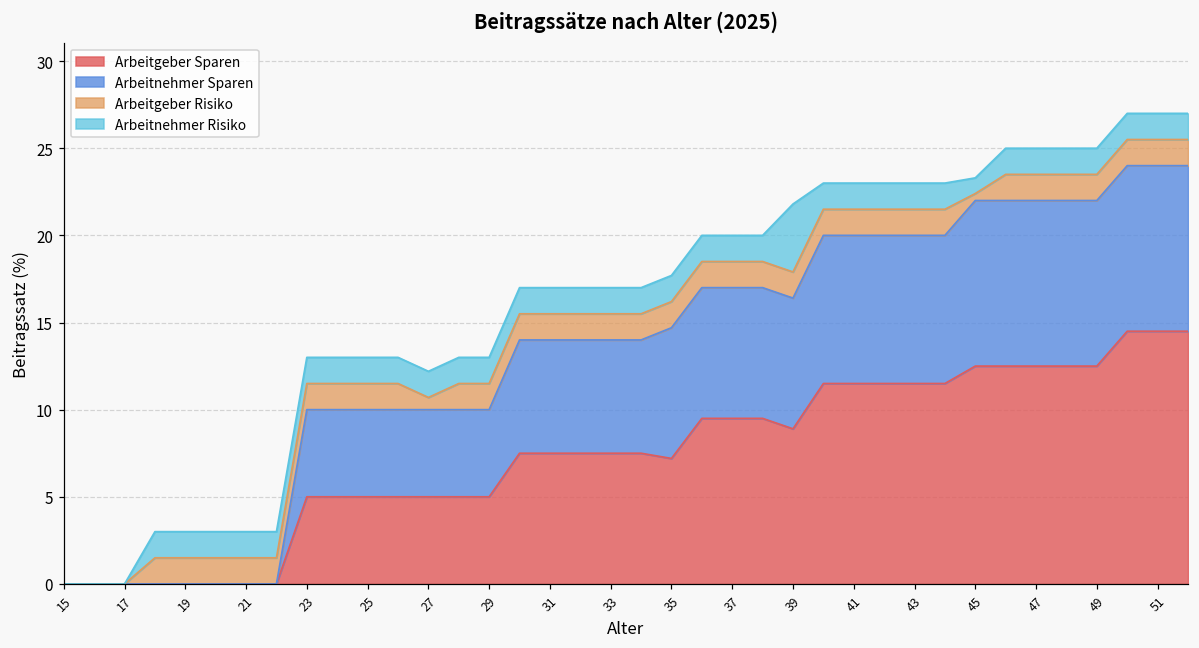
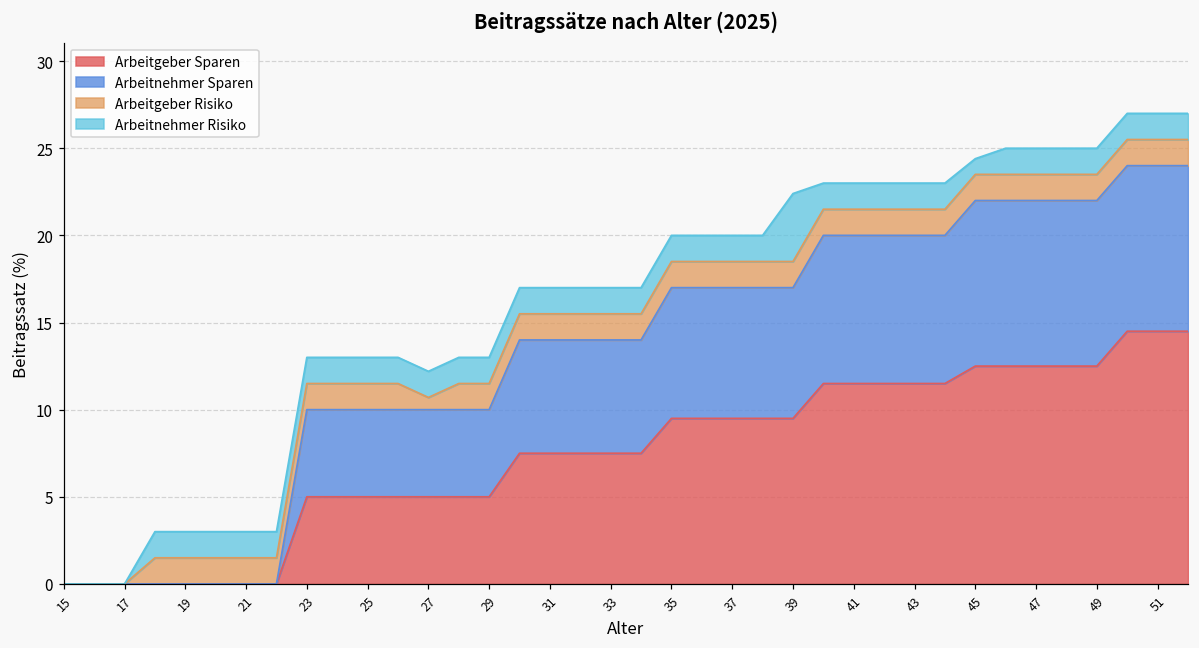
  {
    "Arbeitgeber Sparen": {
      "23": 5.0,
      "25": 5.0,
      "27": 5.0,
      "29": 5.0,
      "31": 7.5,
      "33": 7.5,
-     "35": 7.2,
+     "35": 9.5,
      "37": 9.5,
-     "39": 8.9,
+     "39": 9.5,
      "41": 11.5,
      "43": 11.5,
      "45": 12.5,
      "47": 12.5,
      "49": 12.5,
      "51": 14.5
    },
    "Arbeitgeber Risiko": {
      "19": 1.5,
      "21": 1.5,
      "23": 1.5,
      "25": 1.5,
      "27": 0.7,
      "29": 1.5,
      "31": 1.5,
      "33": 1.5,
      "35": 1.5,
      "37": 1.5,
      "39": 1.5,
      "41": 1.5,
      "43": 1.5,
-     "45": 0.4,
+     "45": 1.5,
      "47": 1.5,
      "49": 1.5,
      "51": 1.5
    }
  }
